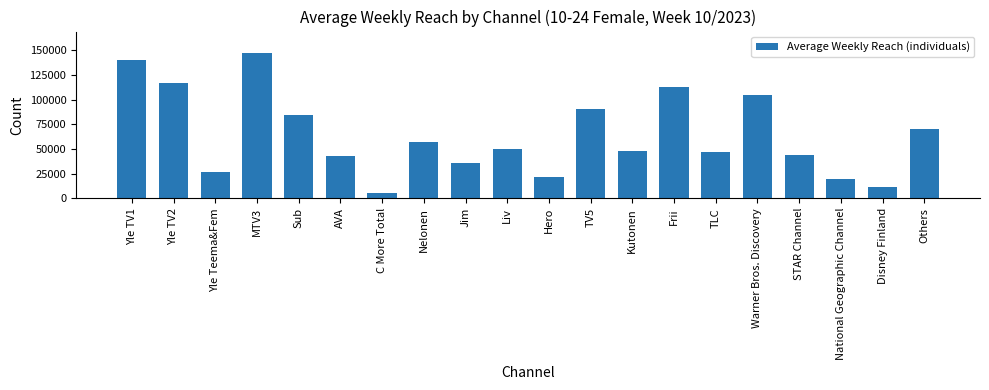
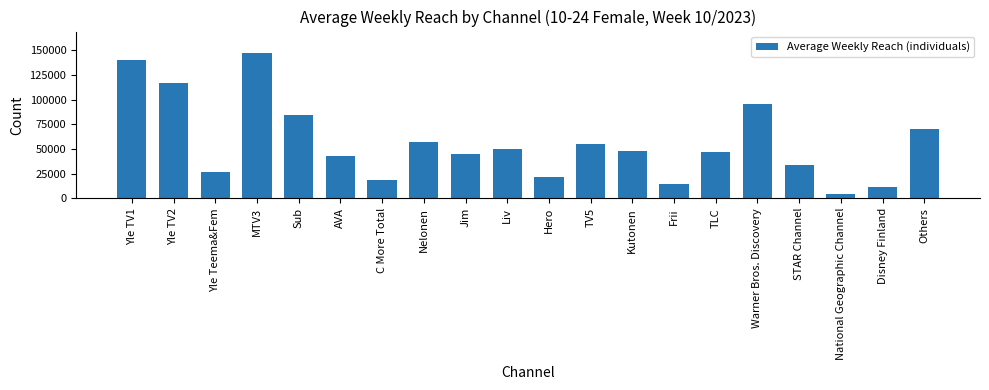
  {
    "Yle TV1": 140000,
    "Yle TV2": 120000,
    "Yle Teema&Fem": 30000,
    "MTV3": 150000,
    "Sub": 80000,
    "AVA": 40000,
-   "C More Total": 0,
+   "C More Total": 20000,
    "Nelonen": 60000,
-   "Jim": 36000,
+   "Jim": 45000,
    "Liv": 50000,
    "Hero": 20000,
-   "TV5": 90000,
+   "TV5": 60000,
    "Kutonen": 50000,
-   "Frii": 110000,
+   "Frii": 10000,
    "TLC": 50000,
-   "Warner Bros. Discovery": 110000,
-   "STAR Channel": 40000,
-   "National Geographic Channel": 20000,
+   "Warner Bros. Discovery": 100000,
+   "STAR Channel": 30000,
+   "National Geographic Channel": 0,
    "Disney Finland": 10000,
    "Others": 70000
  }
